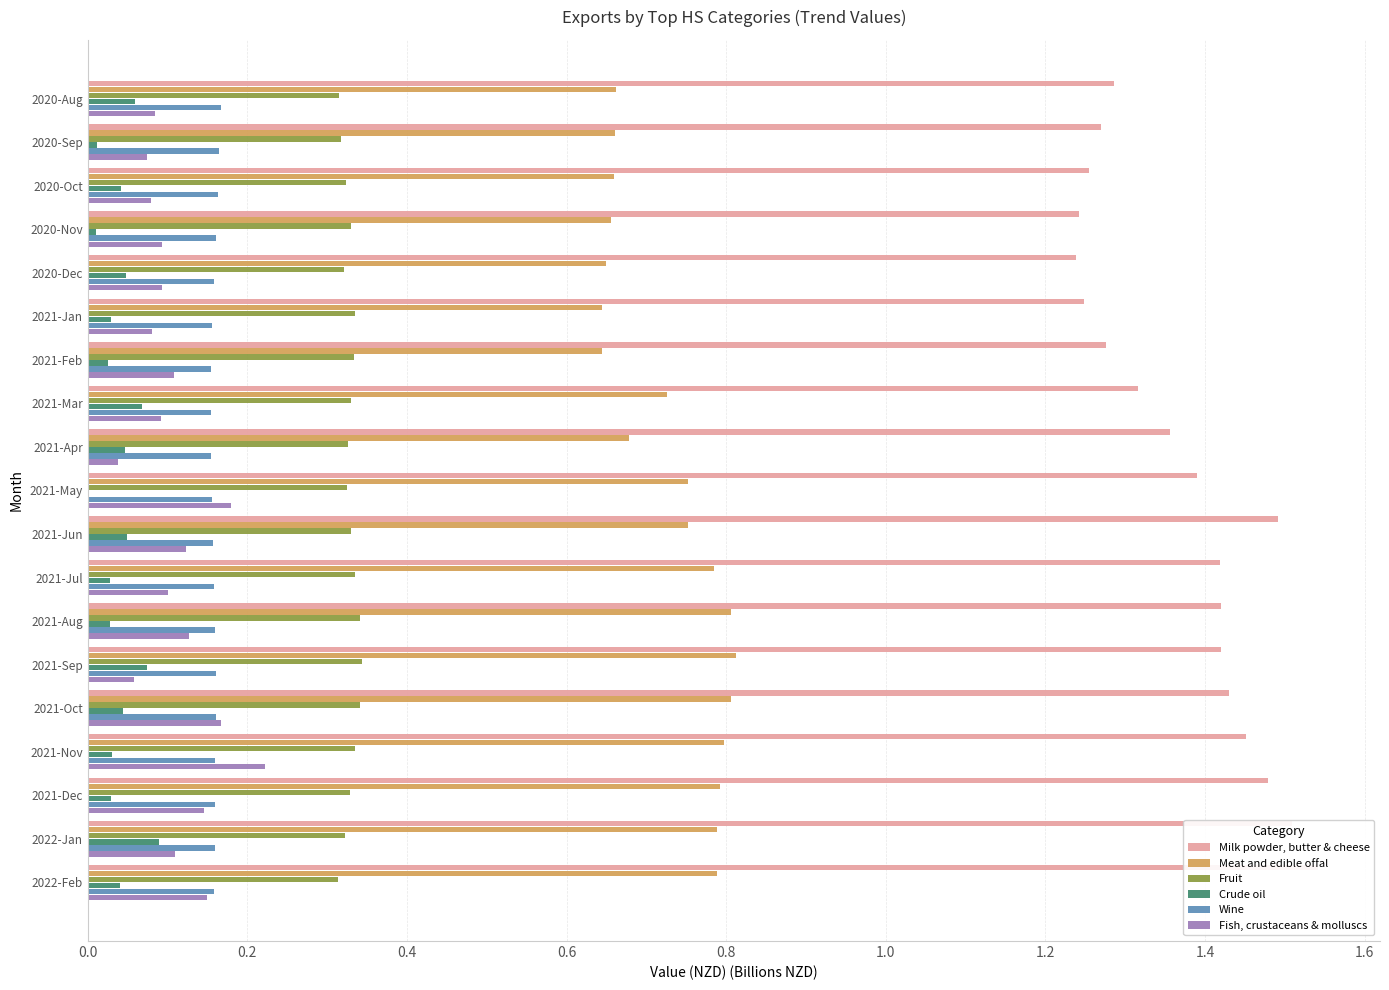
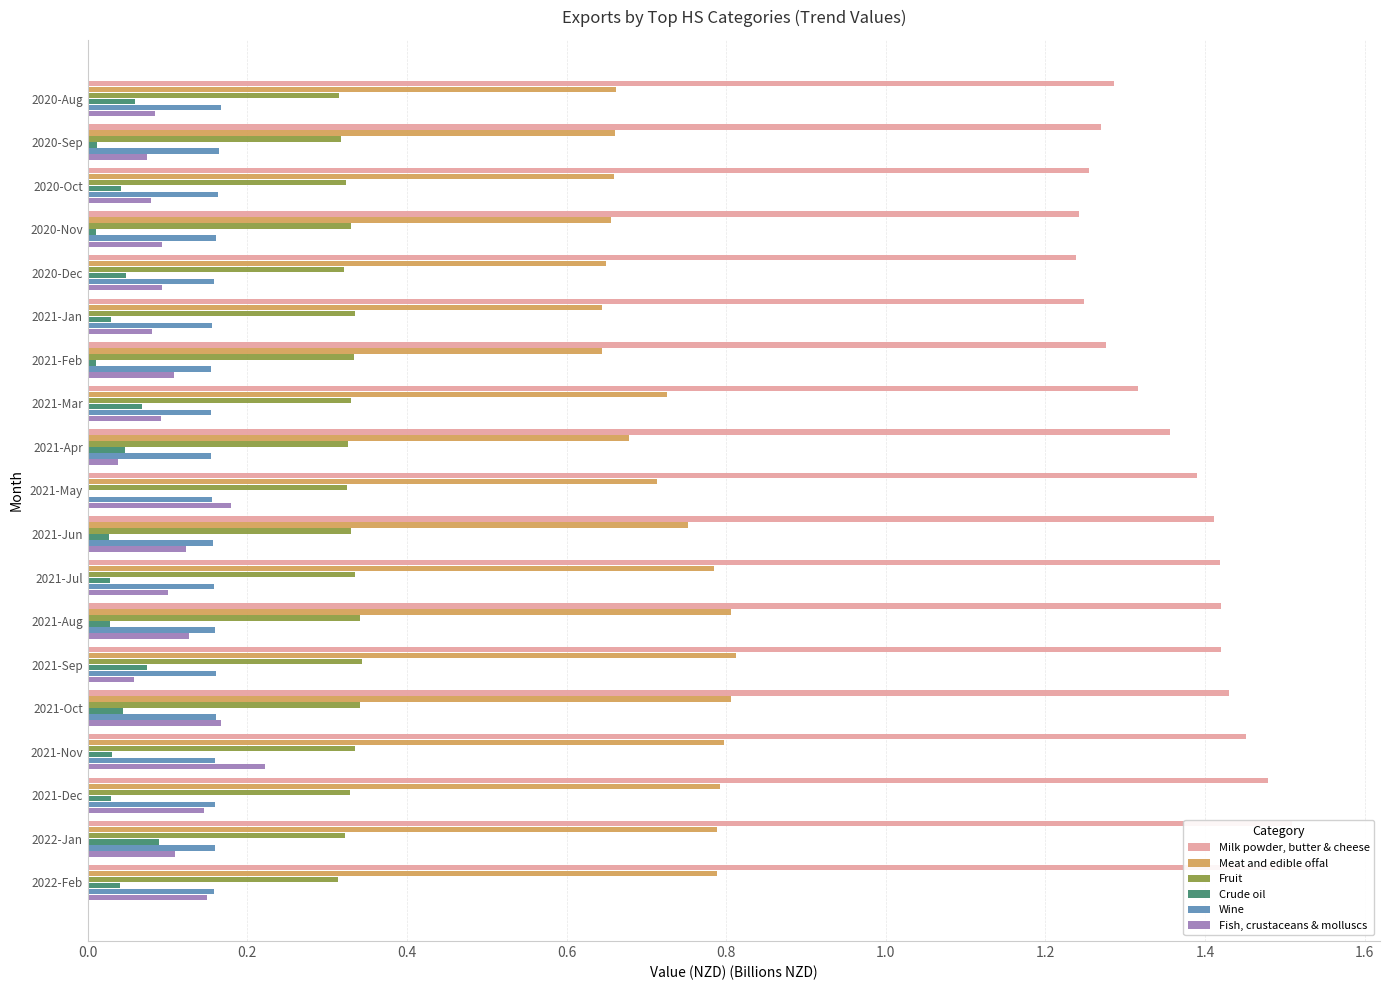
  {
    "Milk powder, butter & cheese": {
      "2020-Aug": 1.29,
      "2020-Sep": 1.27,
      "2020-Oct": 1.25,
      "2020-Nov": 1.24,
      "2020-Dec": 1.24,
      "2021-Jan": 1.25,
      "2021-Feb": 1.28,
      "2021-Mar": 1.32,
      "2021-Apr": 1.36,
      "2021-May": 1.39,
-     "2021-Jun": 1.49,
+     "2021-Jun": 1.41,
      "2021-Jul": 1.42,
      "2021-Aug": 1.42,
      "2021-Sep": 1.42,
      "2021-Oct": 1.43,
      "2021-Nov": 1.45,
      "2021-Dec": 1.48
    },
    "Meat and edible offal": {
      "2020-Aug": 0.66,
      "2020-Sep": 0.66,
      "2020-Oct": 0.66,
      "2020-Nov": 0.66,
      "2020-Dec": 0.65,
      "2021-Jan": 0.64,
      "2021-Feb": 0.64,
      "2021-Mar": 0.73,
      "2021-Apr": 0.68,
-     "2021-May": 0.75,
+     "2021-May": 0.71,
      "2021-Jun": 0.75,
      "2021-Jul": 0.78,
      "2021-Aug": 0.81,
      "2021-Sep": 0.81,
      "2021-Oct": 0.81,
      "2021-Nov": 0.80,
      "2021-Dec": 0.79,
      "2022-Jan": 0.79,
      "2022-Feb": 0.79
    },
    "Fruit": {
      "2020-Aug": 0.31,
      "2020-Sep": 0.32,
      "2020-Oct": 0.32,
      "2020-Nov": 0.33,
      "2020-Dec": 0.32,
      "2021-Jan": 0.33,
      "2021-Feb": 0.33,
      "2021-Mar": 0.33,
      "2021-Apr": 0.33,
      "2021-May": 0.33,
      "2021-Jun": 0.33,
      "2021-Jul": 0.34,
      "2021-Aug": 0.34,
      "2021-Sep": 0.34,
      "2021-Oct": 0.34,
      "2021-Nov": 0.34,
      "2021-Dec": 0.33,
      "2022-Jan": 0.32,
      "2022-Feb": 0.31
    },
    "Crude oil": {
      "2020-Aug": 0.06,
      "2020-Sep": 0.01,
      "2020-Oct": 0.04,
      "2020-Nov": 0.01,
      "2020-Dec": 0.05,
      "2021-Jan": 0.03,
-     "2021-Feb": 0.03,
+     "2021-Feb": 0.01,
      "2021-Mar": 0.07,
      "2021-Apr": 0.05,
      "2021-May": 0.00,
-     "2021-Jun": 0.05,
+     "2021-Jun": 0.03,
      "2021-Jul": 0.03,
      "2021-Aug": 0.03,
      "2021-Sep": 0.07,
      "2021-Oct": 0.04,
      "2021-Nov": 0.03,
      "2021-Dec": 0.03,
      "2022-Jan": 0.09,
      "2022-Feb": 0.04
    },
    "Wine": {
      "2020-Aug": 0.17,
      "2020-Sep": 0.17,
      "2020-Oct": 0.16,
      "2020-Nov": 0.16,
      "2020-Dec": 0.16,
      "2021-Jan": 0.16,
      "2021-Feb": 0.15,
      "2021-Mar": 0.15,
      "2021-Apr": 0.15,
      "2021-May": 0.16,
      "2021-Jun": 0.16,
      "2021-Jul": 0.16,
      "2021-Aug": 0.16,
      "2021-Sep": 0.16,
      "2021-Oct": 0.16,
      "2021-Nov": 0.16,
      "2021-Dec": 0.16,
      "2022-Jan": 0.16,
      "2022-Feb": 0.16
    },
    "Fish, crustaceans & molluscs": {
      "2020-Aug": 0.08,
      "2020-Sep": 0.07,
      "2020-Oct": 0.08,
      "2020-Nov": 0.09,
      "2020-Dec": 0.09,
      "2021-Jan": 0.08,
      "2021-Feb": 0.11,
      "2021-Mar": 0.09,
      "2021-Apr": 0.04,
      "2021-May": 0.18,
      "2021-Jun": 0.12,
      "2021-Jul": 0.10,
      "2021-Aug": 0.13,
      "2021-Sep": 0.06,
      "2021-Oct": 0.17,
      "2021-Nov": 0.22,
      "2021-Dec": 0.15,
      "2022-Jan": 0.11,
      "2022-Feb": 0.15
    }
  }
